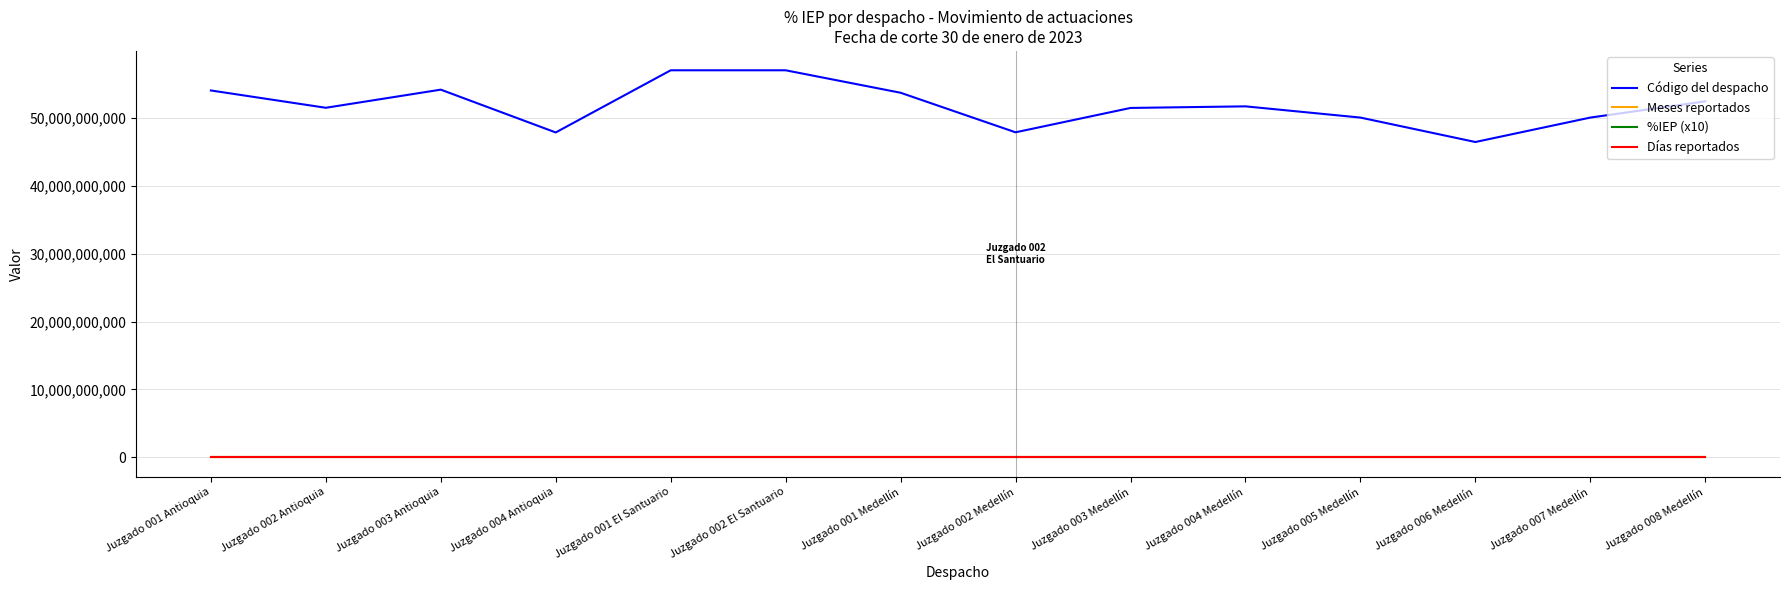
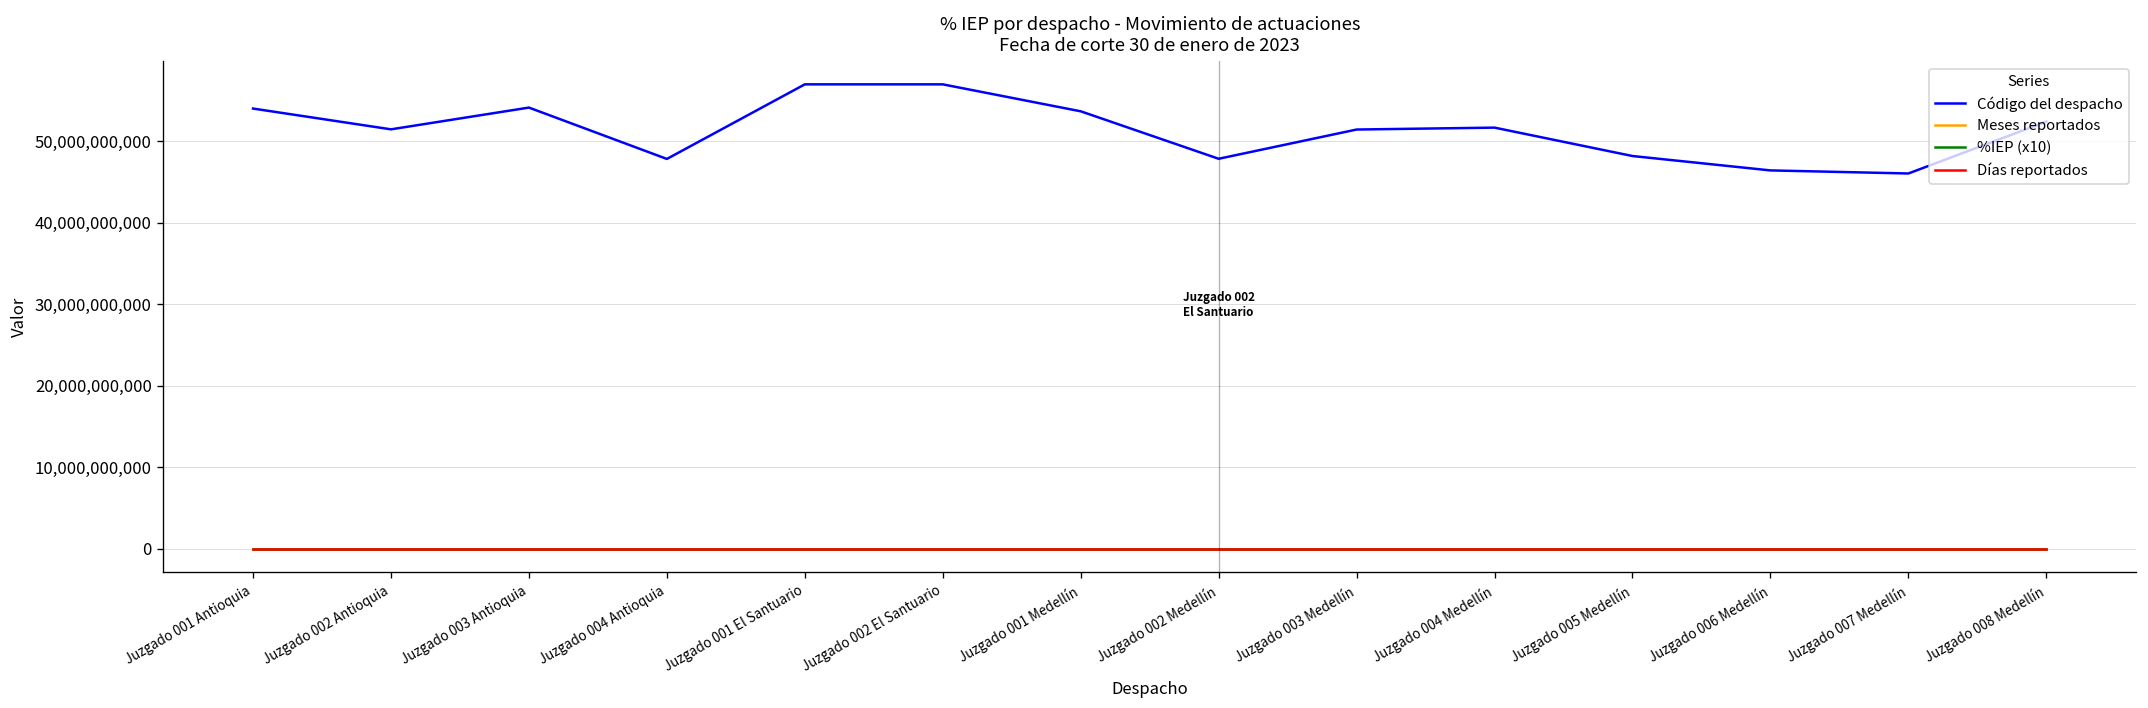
  {
    "Código del despacho": {
      "Juzgado 001 Antioquia": "54,000,000,000",
      "Juzgado 002 Antioquia": "51,000,000,000",
      "Juzgado 003 Antioquia": "54,000,000,000",
      "Juzgado 004 Antioquia": "48,000,000,000",
      "Juzgado 001 El Santuario": "57,000,000,000",
      "Juzgado 002 El Santuario": "57,000,000,000",
      "Juzgado 001 Medellín": "54,000,000,000",
      "Juzgado 002 Medellín": "48,000,000,000",
      "Juzgado 003 Medellín": "51,000,000,000",
      "Juzgado 004 Medellín": "52,000,000,000",
-     "Juzgado 005 Medellín": "50,000,000,000",
+     "Juzgado 005 Medellín": "48,000,000,000",
      "Juzgado 006 Medellín": "46,000,000,000",
-     "Juzgado 007 Medellín": "50,000,000,000"
+     "Juzgado 007 Medellín": "46,000,000,000"
    },
    "Días reportados": {
      "Juzgado 001 Antioquia": "0",
      "Juzgado 002 Antioquia": "0",
      "Juzgado 003 Antioquia": "0",
      "Juzgado 004 Antioquia": "0",
      "Juzgado 001 El Santuario": "0",
      "Juzgado 002 El Santuario": "0",
      "Juzgado 001 Medellín": "0",
      "Juzgado 002 Medellín": "0",
      "Juzgado 003 Medellín": "0",
      "Juzgado 004 Medellín": "0",
      "Juzgado 005 Medellín": "0",
      "Juzgado 006 Medellín": "0",
      "Juzgado 007 Medellín": "0",
      "Juzgado 008 Medellín": "0"
    }
  }
